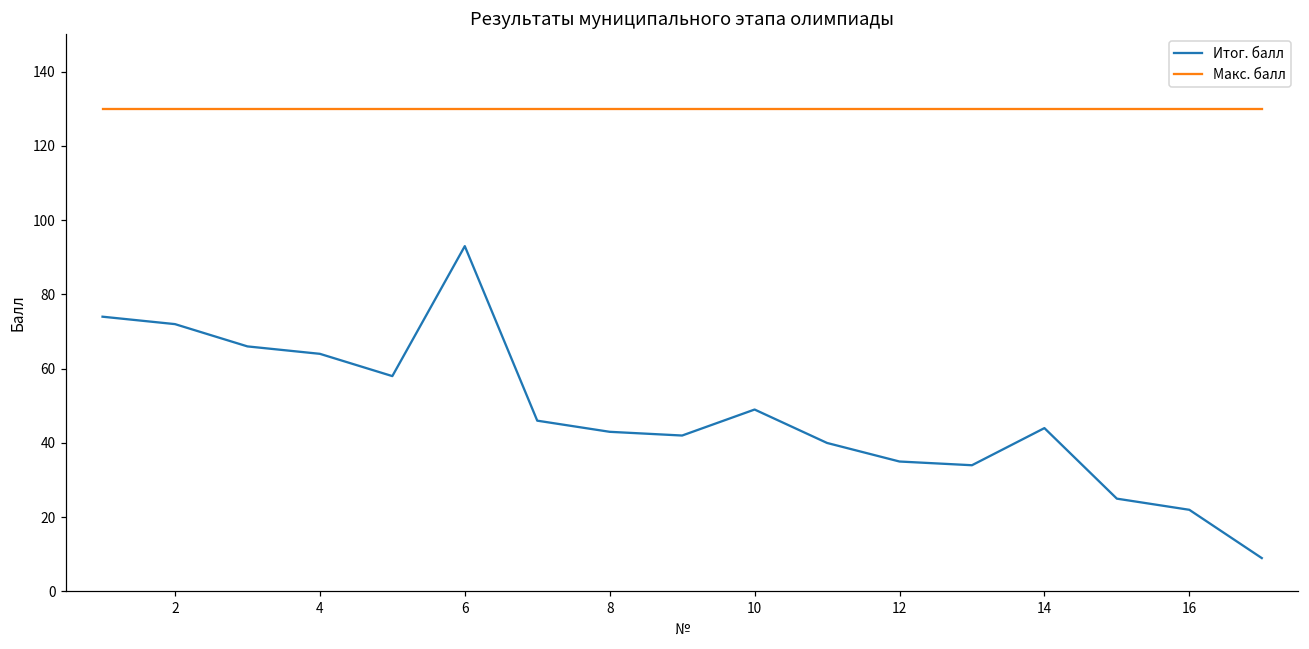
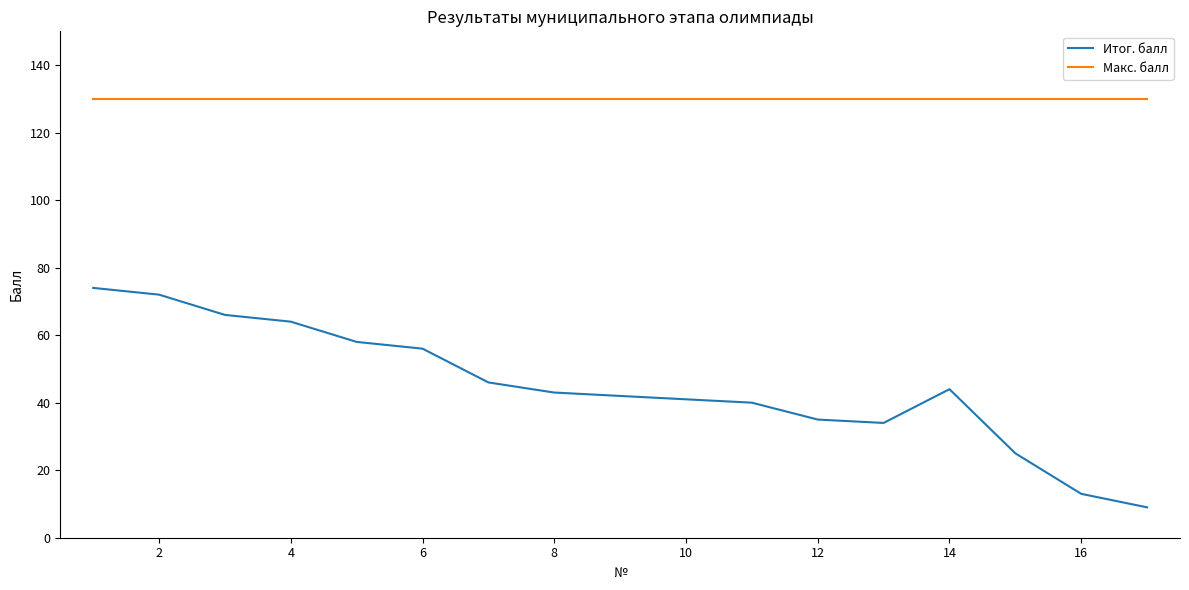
  {
    "Итог. балл": {
      "2": 72,
      "4": 64,
-     "6": 93,
+     "6": 56,
      "8": 43,
-     "10": 49,
+     "10": 41,
      "12": 35,
      "14": 44,
-     "16": 22
+     "16": 13
    },
    "Макс. балл": {
      "2": 130,
      "4": 130,
      "6": 130,
      "8": 130,
      "10": 130,
      "12": 130,
      "14": 130,
      "16": 130
    }
  }
